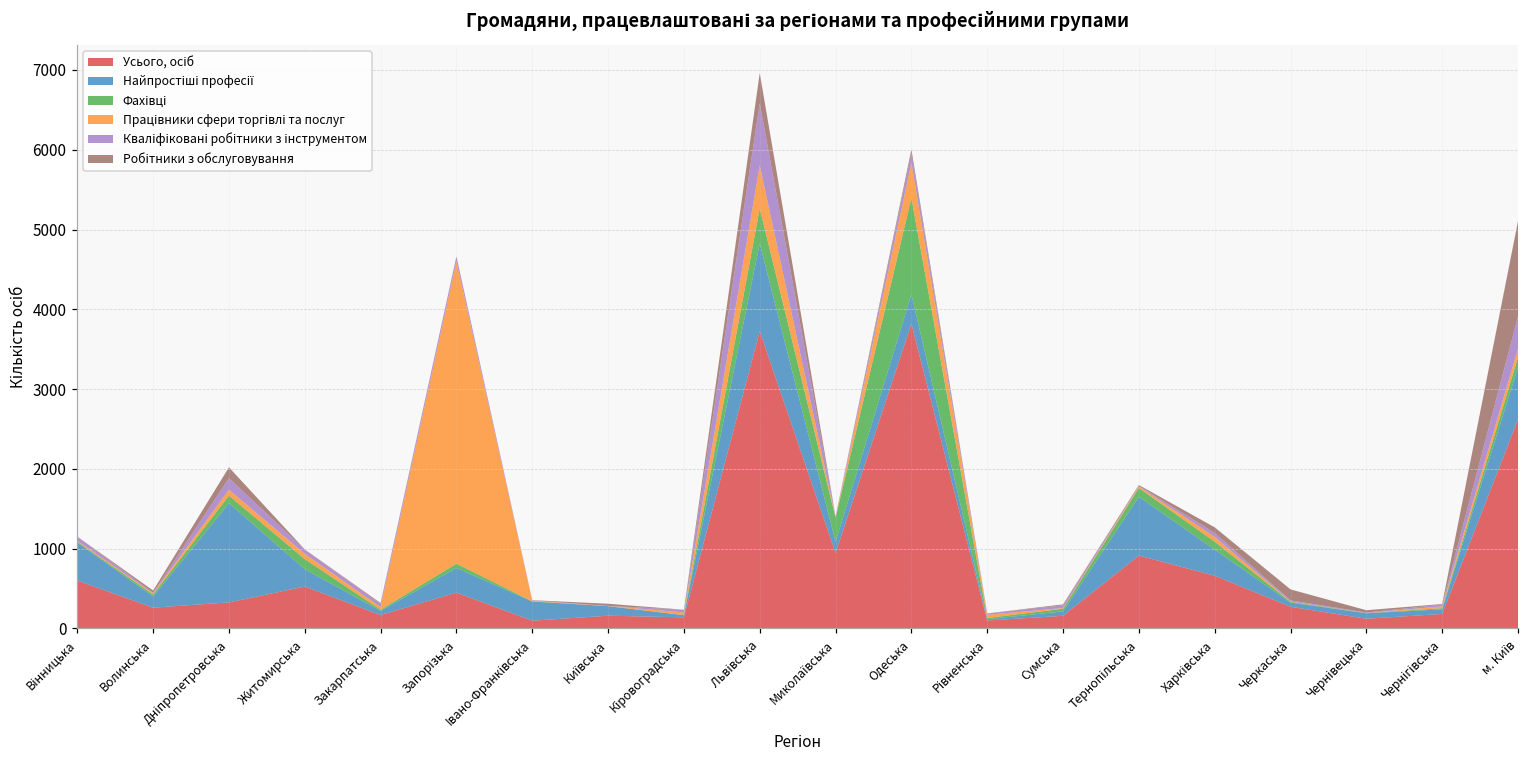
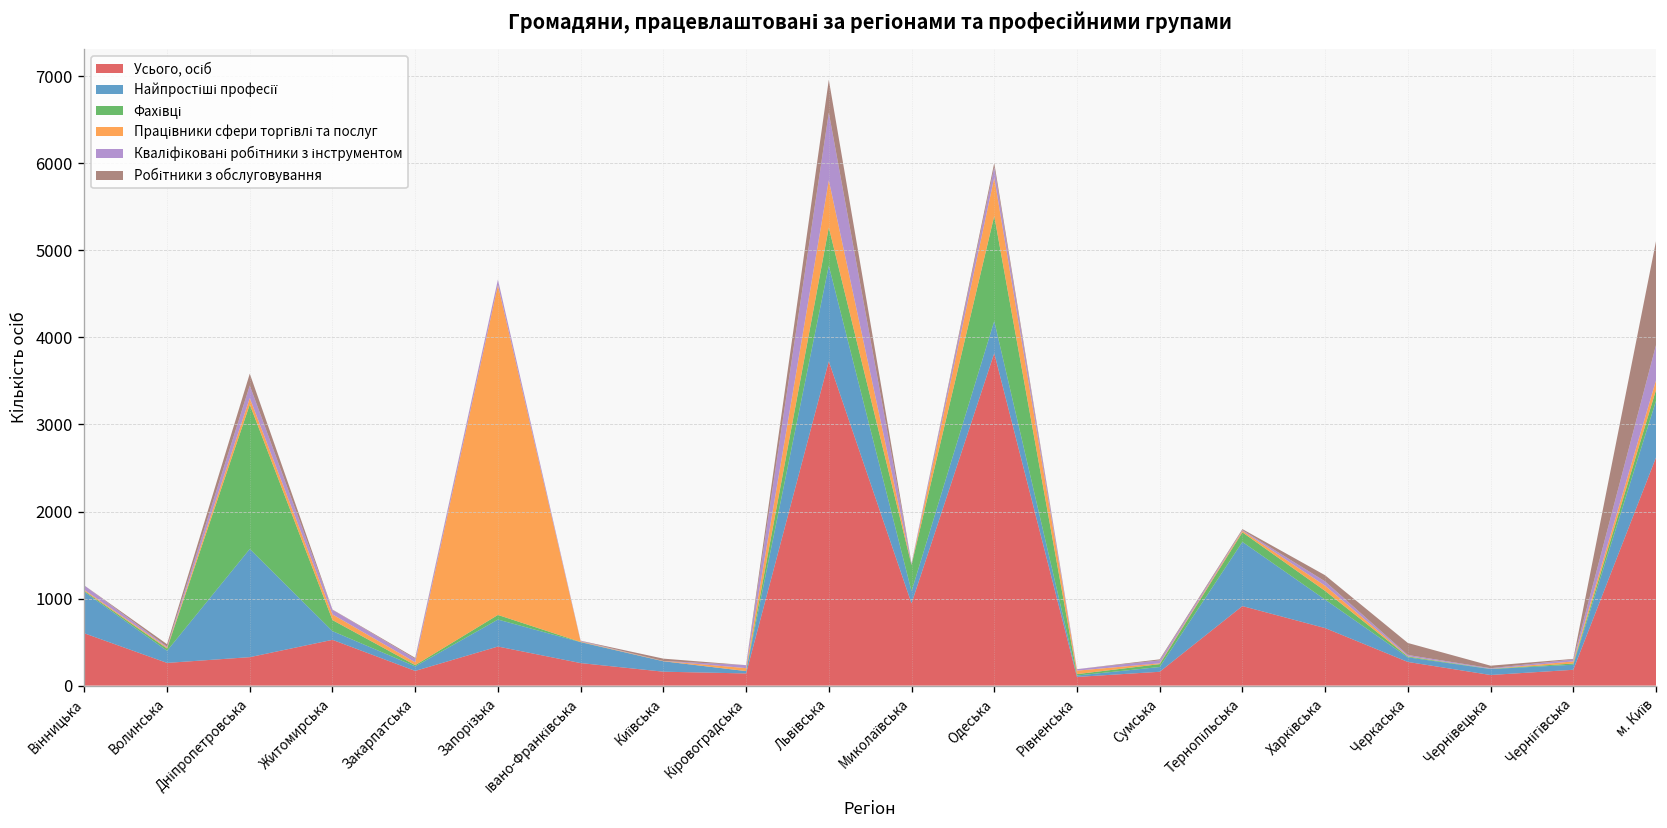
  {
    "Усього, осіб": {
      "Вінницька": 600,
      "Волинська": 300,
      "Дніпропетровська": 300,
      "Житомирська": 500,
      "Закарпатська": 200,
      "Запорізька": 400,
-     "Івано-Франківська": 100,
+     "Івано-Франківська": 300,
      "Київська": 200,
      "Львівська": 3700,
      "Миколаївська": 900,
      "Одеська": 3800,
      "Сумська": 200,
      "Тернопільська": 900,
      "Харківська": 700,
      "Черкаська": 300,
      "Чернівецька": 100,
      "Чернігівська": 200,
      "м. Київ": 2600
    },
    "Найпростіші професії": {
      "Дніпропетровська": 1200,
-     "Житомирська": 200,
+     "Житомирська": 100,
      "Запорізька": 300,
      "Львівська": 1100,
      "Миколаївська": 100,
      "Одеська": 400,
      "Тернопільська": 700,
      "Харківська": 300,
      "м. Київ": 700
    },
    "Фахівці": {
-     "Дніпропетровська": 100,
+     "Дніпропетровська": 1700,
      "Житомирська": 100,
      "Запорізька": 100,
      "Львівська": 400,
      "Одеська": 1200,
      "Харківська": 100,
      "м. Київ": 100
    },
    "Працівники сфери торгівлі та послуг": {
      "Дніпропетровська": 100,
      "Житомирська": 100,
      "Запорізька": 3800,
      "Львівська": 500,
      "Одеська": 400,
      "Харківська": 100,
      "м. Київ": 100
    },
    "Кваліфіковані робітники з інструментом": {
      "Дніпропетровська": 100,
      "Львівська": 800,
      "Одеська": 100,
      "Харківська": 0,
      "м. Київ": 400
    },
    "Робітники з обслуговування": {
      "Дніпропетровська": 100,
      "Львівська": 400,
      "Одеська": 0,
      "Харківська": 100,
      "Черкаська": 100,
      "м. Київ": 1200
    }
  }
